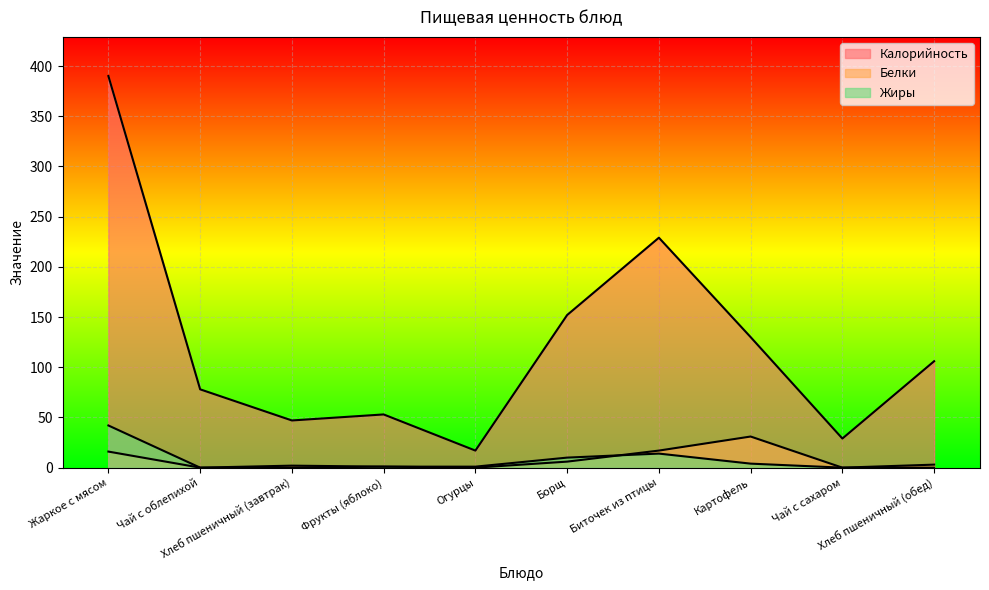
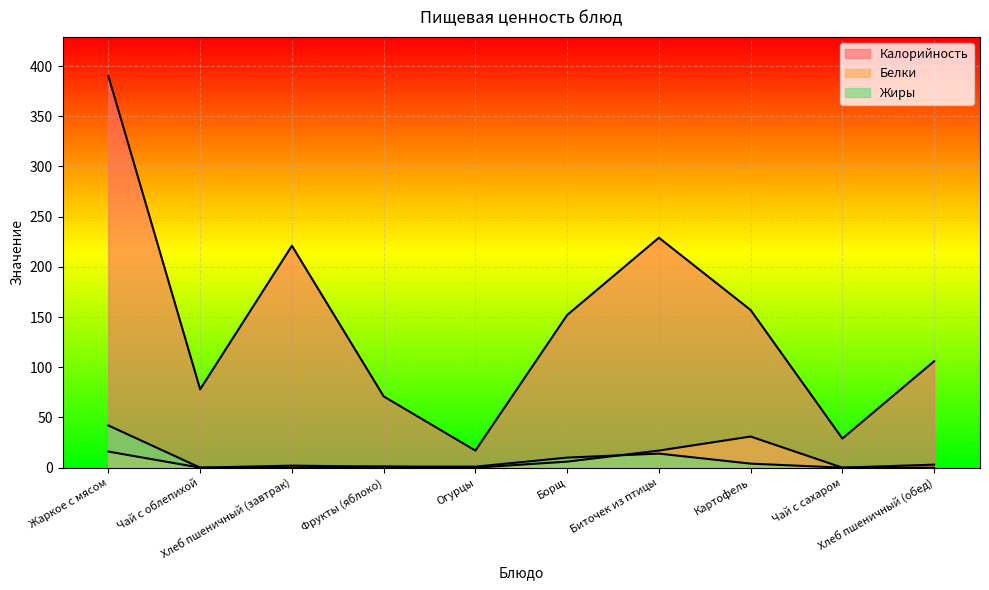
  {
    "Калорийность": {
      "Жаркое с мясом": 390,
      "Чай с облепихой": 78,
-     "Хлеб пшеничный (завтрак)": 47,
-     "Фрукты (яблоко)": 53,
+     "Хлеб пшеничный (завтрак)": 221,
+     "Фрукты (яблоко)": 71,
      "Огурцы": 17,
      "Борщ": 152,
      "Биточек из птицы": 229,
-     "Картофель": 130,
+     "Картофель": 157,
      "Чай с сахаром": 29,
      "Хлеб пшеничный (обед)": 106
    },
    "Белки": {
      "Жаркое с мясом": 16,
      "Борщ": 6,
      "Биточек из птицы": 17,
      "Картофель": 31,
      "Хлеб пшеничный (обед)": 3
    },
    "Жиры": {
      "Жаркое с мясом": 42,
      "Борщ": 10,
      "Биточек из птицы": 14,
      "Картофель": 4,
      "Хлеб пшеничный (обед)": 0
    }
  }
